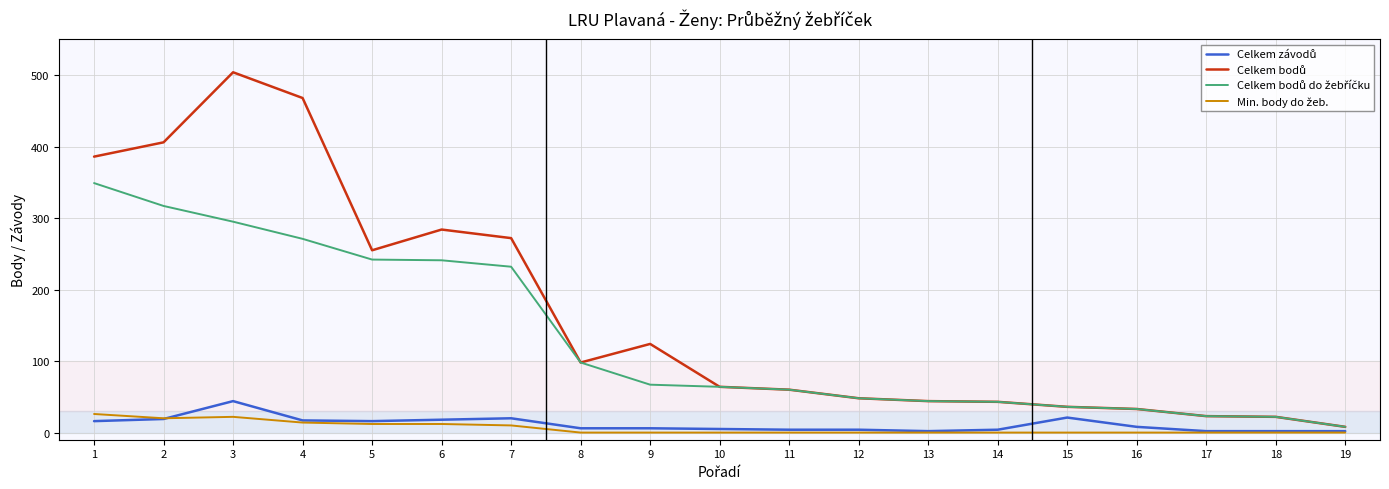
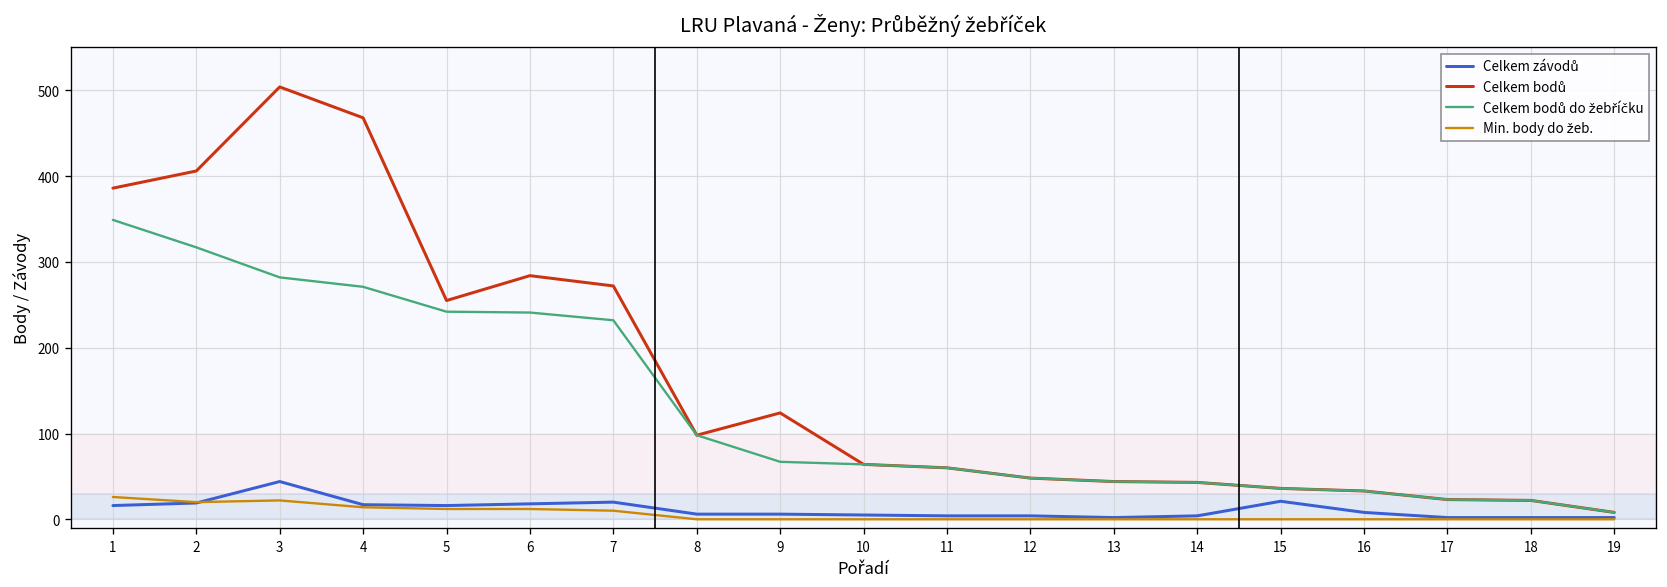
  {
    "Celkem závodů": {
      "1": 20,
      "3": 40,
      "5": 20,
      "6": 20,
      "7": 20,
      "8": 10,
      "9": 10,
      "10": 10,
      "11": 0,
      "12": 0,
      "14": 0,
      "15": 20,
      "16": 10
    },
    "Celkem bodů": {
      "1": 390,
      "2": 410,
      "3": 500,
      "4": 470,
      "5": 260,
      "6": 280,
      "7": 270,
      "9": 120
    },
    "Celkem bodů do žebříčku": {
      "1": 350,
      "2": 320,
-     "3": 300,
+     "3": 280,
      "4": 270,
      "5": 240,
      "6": 240,
      "7": 230,
      "9": 70
    },
    "Min. body do žeb.": {
      "1": 30,
      "3": 20,
      "5": 10,
      "6": 10,
      "7": 10,
      "8": 0,
      "9": 0,
      "10": 0,
      "11": 0,
      "12": 0,
      "14": 0,
      "15": 0,
      "16": 0
    }
  }
